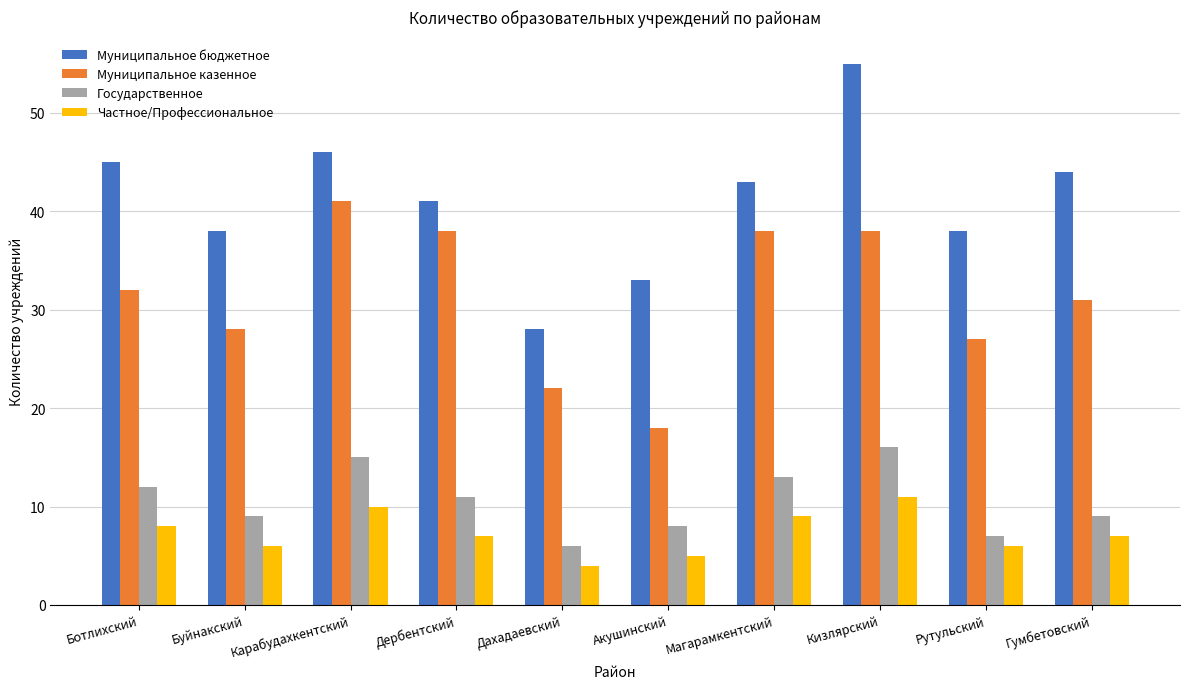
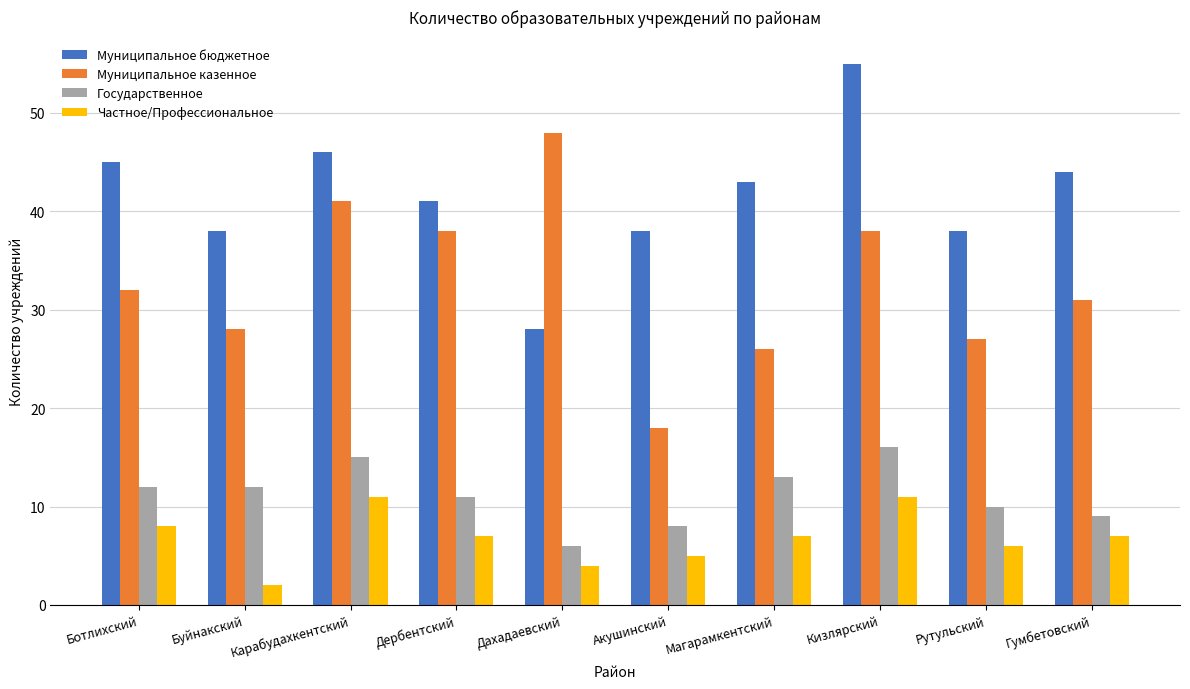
  {
    "Муниципальное бюджетное": {
      "Ботлихский": 45,
      "Буйнакский": 38,
      "Карабудахкентский": 46,
      "Дербентский": 41,
      "Дахадаевский": 28,
-     "Акушинский": 33,
+     "Акушинский": 38,
      "Магарамкентский": 43,
      "Кизлярский": 55,
      "Рутульский": 38,
      "Гумбетовский": 44
    },
    "Муниципальное казенное": {
      "Ботлихский": 32,
      "Буйнакский": 28,
      "Карабудахкентский": 41,
      "Дербентский": 38,
-     "Дахадаевский": 22,
+     "Дахадаевский": 48,
      "Акушинский": 18,
-     "Магарамкентский": 38,
+     "Магарамкентский": 26,
      "Кизлярский": 38,
      "Рутульский": 27,
      "Гумбетовский": 31
    },
    "Государственное": {
      "Ботлихский": 12,
-     "Буйнакский": 9,
+     "Буйнакский": 12,
      "Карабудахкентский": 15,
      "Дербентский": 11,
      "Дахадаевский": 6,
      "Акушинский": 8,
      "Магарамкентский": 13,
      "Кизлярский": 16,
-     "Рутульский": 7,
+     "Рутульский": 10,
      "Гумбетовский": 9
    },
    "Частное/Профессиональное": {
      "Ботлихский": 8,
-     "Буйнакский": 6,
-     "Карабудахкентский": 10,
+     "Буйнакский": 2,
+     "Карабудахкентский": 11,
      "Дербентский": 7,
      "Дахадаевский": 4,
      "Акушинский": 5,
-     "Магарамкентский": 9,
+     "Магарамкентский": 7,
      "Кизлярский": 11,
      "Рутульский": 6,
      "Гумбетовский": 7
    }
  }
